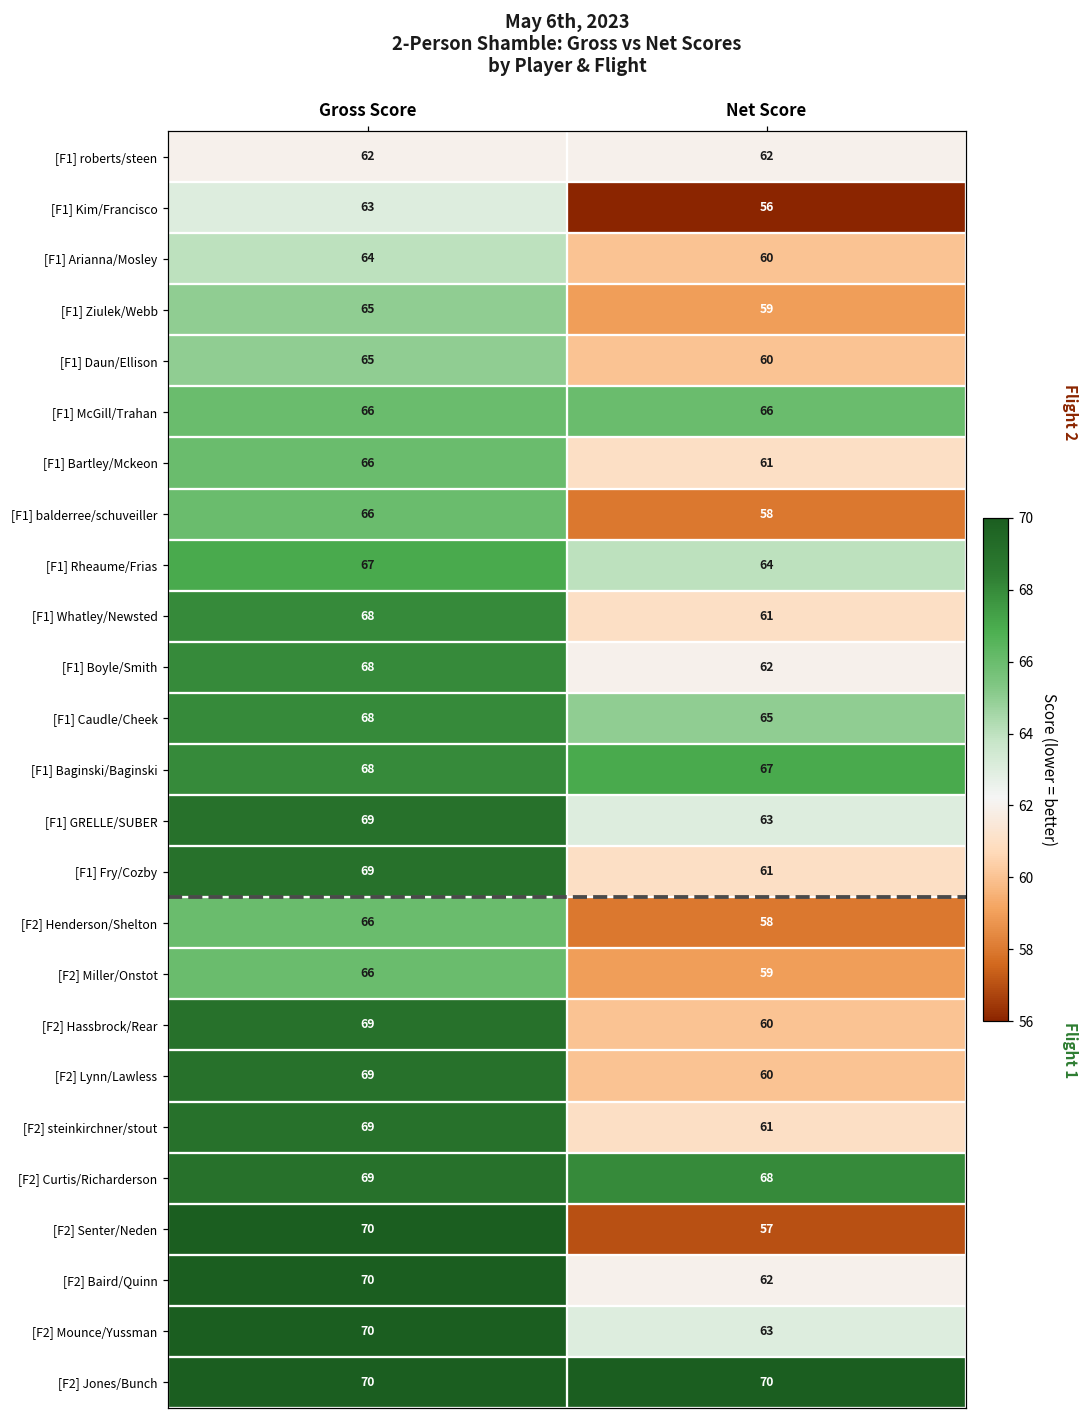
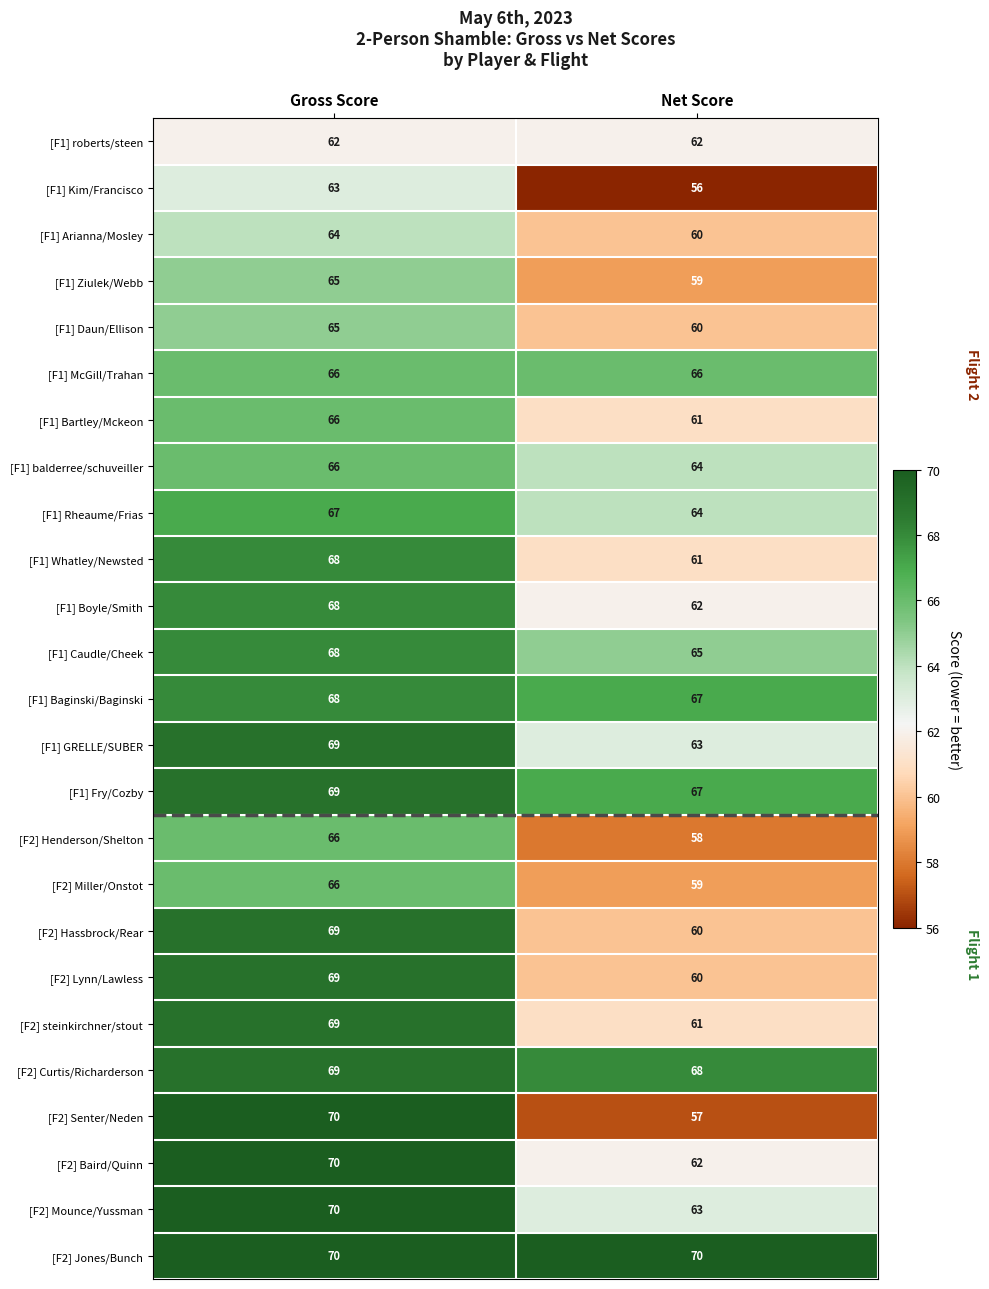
  {
    "[F1] roberts/steen": {
      "Gross Score": 62,
      "Net Score": 62
    },
    "[F1] Kim/Francisco": {
      "Gross Score": 63,
      "Net Score": 56
    },
    "[F1] Arianna/Mosley": {
      "Gross Score": 64,
      "Net Score": 60
    },
    "[F1] Ziulek/Webb": {
      "Gross Score": 65,
      "Net Score": 59
    },
    "[F1] Daun/Ellison": {
      "Gross Score": 65,
      "Net Score": 60
    },
    "[F1] McGill/Trahan": {
      "Gross Score": 66,
      "Net Score": 66
    },
    "[F1] Bartley/Mckeon": {
      "Gross Score": 66,
      "Net Score": 61
    },
    "[F1] balderree/schuveiller": {
      "Gross Score": 66,
-     "Net Score": 58
+     "Net Score": 64
    },
    "[F1] Rheaume/Frias": {
      "Gross Score": 67,
      "Net Score": 64
    },
    "[F1] Whatley/Newsted": {
      "Gross Score": 68,
      "Net Score": 61
    },
    "[F1] Boyle/Smith": {
      "Gross Score": 68,
      "Net Score": 62
    },
    "[F1] Caudle/Cheek": {
      "Gross Score": 68,
      "Net Score": 65
    },
    "[F1] Baginski/Baginski": {
      "Gross Score": 68,
      "Net Score": 67
    },
    "[F1] GRELLE/SUBER": {
      "Gross Score": 69,
      "Net Score": 63
    },
    "[F1] Fry/Cozby": {
      "Gross Score": 69,
-     "Net Score": 61
+     "Net Score": 67
    },
    "[F2] Henderson/Shelton": {
      "Gross Score": 66,
      "Net Score": 58
    },
    "[F2] Miller/Onstot": {
      "Gross Score": 66,
      "Net Score": 59
    },
    "[F2] Hassbrock/Rear": {
      "Gross Score": 69,
      "Net Score": 60
    },
    "[F2] Lynn/Lawless": {
      "Gross Score": 69,
      "Net Score": 60
    },
    "[F2] steinkirchner/stout": {
      "Gross Score": 69,
      "Net Score": 61
    },
    "[F2] Curtis/Richarderson": {
      "Gross Score": 69,
      "Net Score": 68
    },
    "[F2] Senter/Neden": {
      "Gross Score": 70,
      "Net Score": 57
    },
    "[F2] Baird/Quinn": {
      "Gross Score": 70,
      "Net Score": 62
    },
    "[F2] Mounce/Yussman": {
      "Gross Score": 70,
      "Net Score": 63
    },
    "[F2] Jones/Bunch": {
      "Gross Score": 70,
      "Net Score": 70
    }
  }
